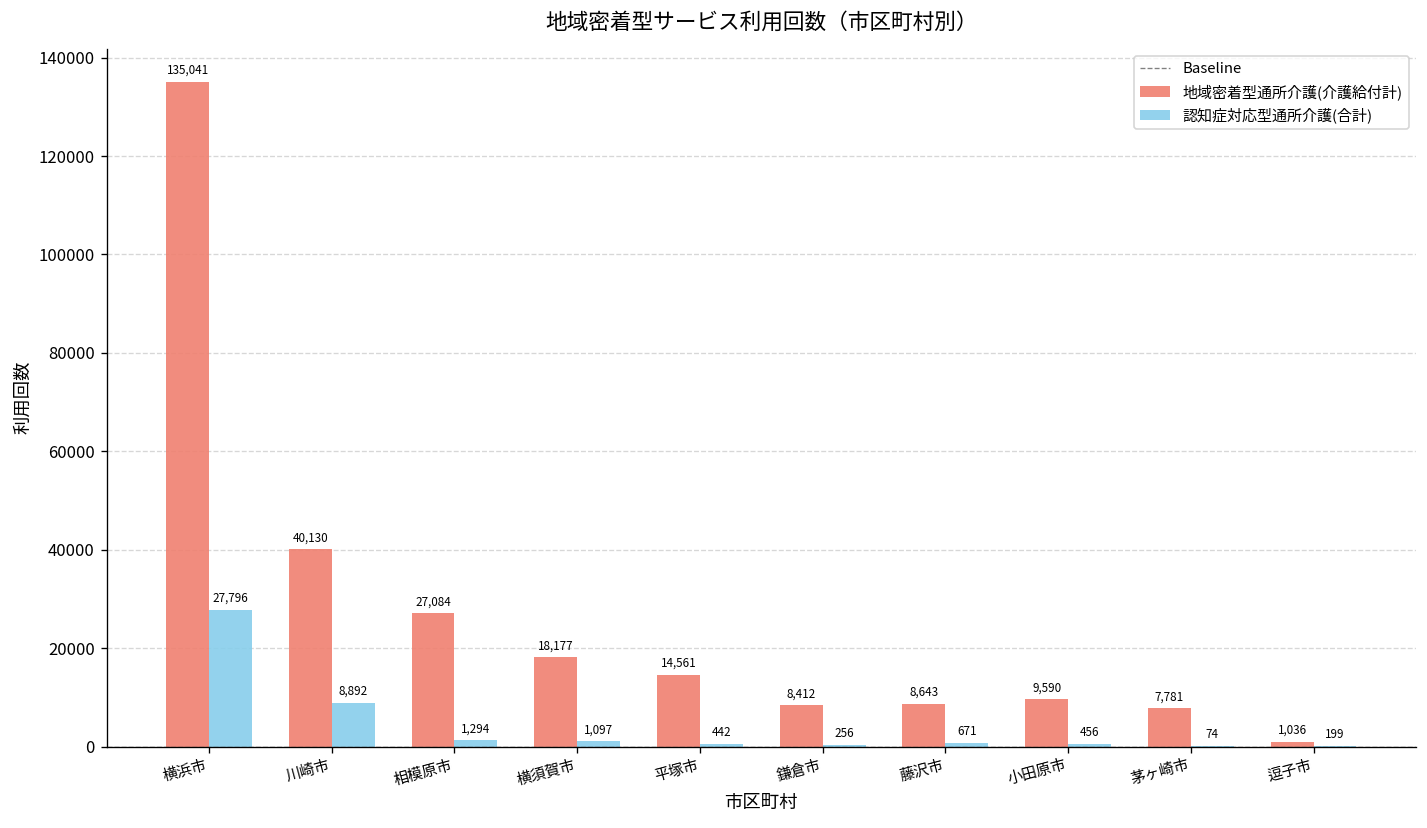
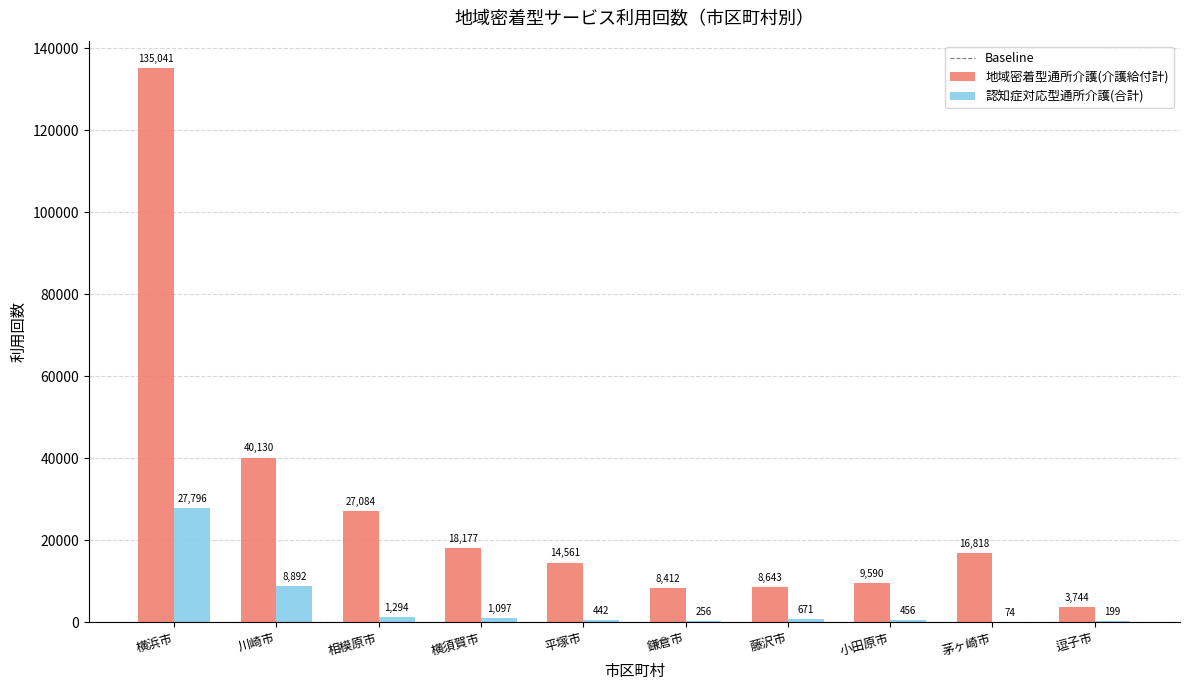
  {
    "地域密着型通所介護(介護給付計)": {
      "横浜市": "135,041",
      "川崎市": "40,130",
      "相模原市": "27,084",
      "横須賀市": "18,177",
      "平塚市": "14,561",
      "鎌倉市": "8,412",
      "藤沢市": "8,643",
      "小田原市": "9,590",
-     "茅ヶ崎市": "7,781",
-     "逗子市": "1,036"
+     "茅ヶ崎市": "16,818",
+     "逗子市": "3,744"
    },
    "認知症対応型通所介護(合計)": {
      "横浜市": "27,796",
      "川崎市": "8,892",
      "相模原市": "1,294",
      "横須賀市": "1,097",
      "平塚市": "442",
      "鎌倉市": "256",
      "藤沢市": "671",
      "小田原市": "456",
      "茅ヶ崎市": "74",
      "逗子市": "199"
    }
  }
